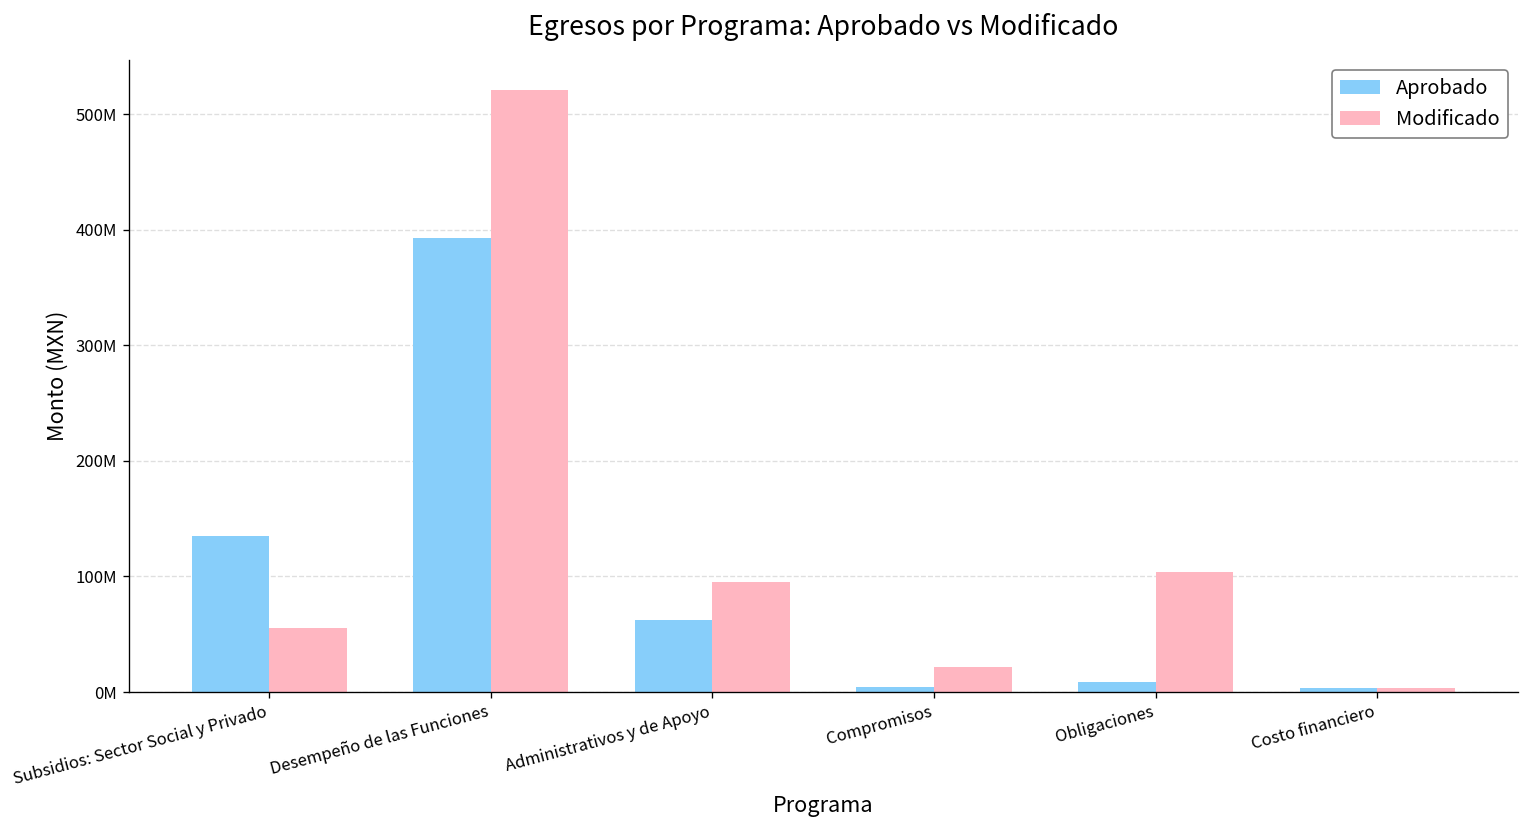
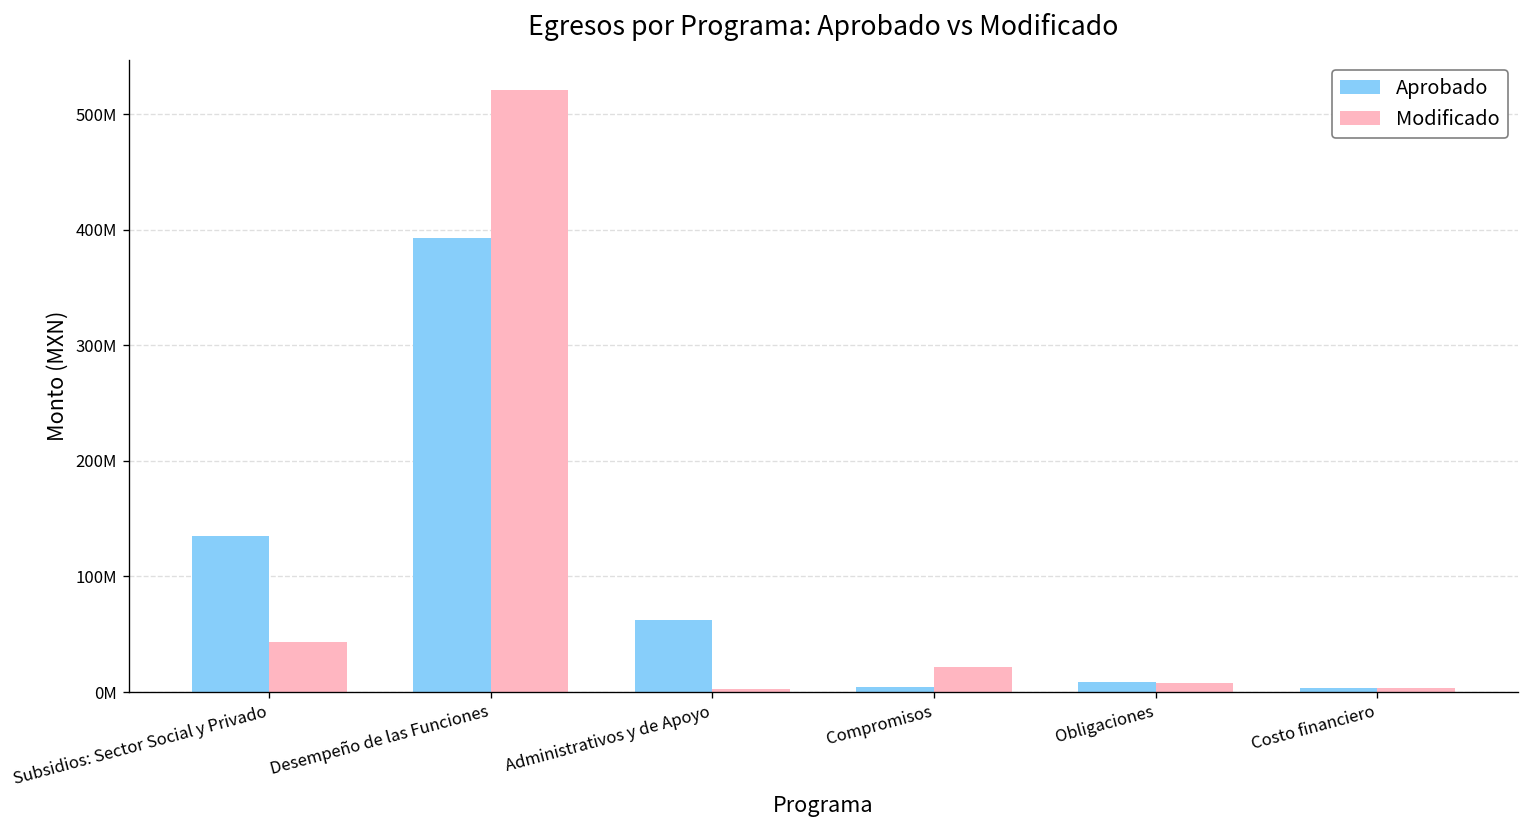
  {
    "Aprobado": {
      "Subsidios: Sector Social y Privado": 140000000,
      "Desempeño de las Funciones": 390000000,
      "Administrativos y de Apoyo": 60000000,
      "Compromisos": 0,
      "Obligaciones": 10000000,
      "Costo financiero": 0
    },
    "Modificado": {
-     "Subsidios: Sector Social y Privado": 60000000,
+     "Subsidios: Sector Social y Privado": 40000000,
      "Desempeño de las Funciones": 520000000,
-     "Administrativos y de Apoyo": 100000000,
+     "Administrativos y de Apoyo": 0,
      "Compromisos": 20000000,
-     "Obligaciones": 100000000,
+     "Obligaciones": 10000000,
      "Costo financiero": 0
    }
  }
